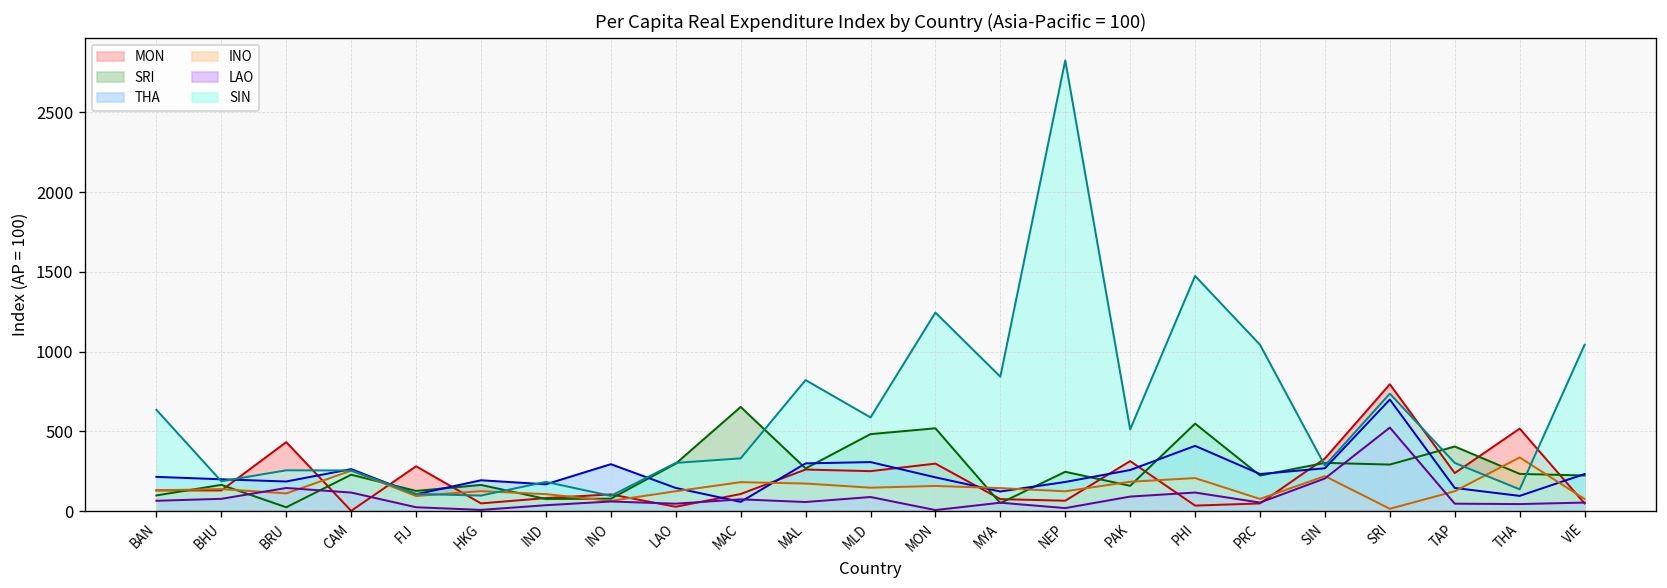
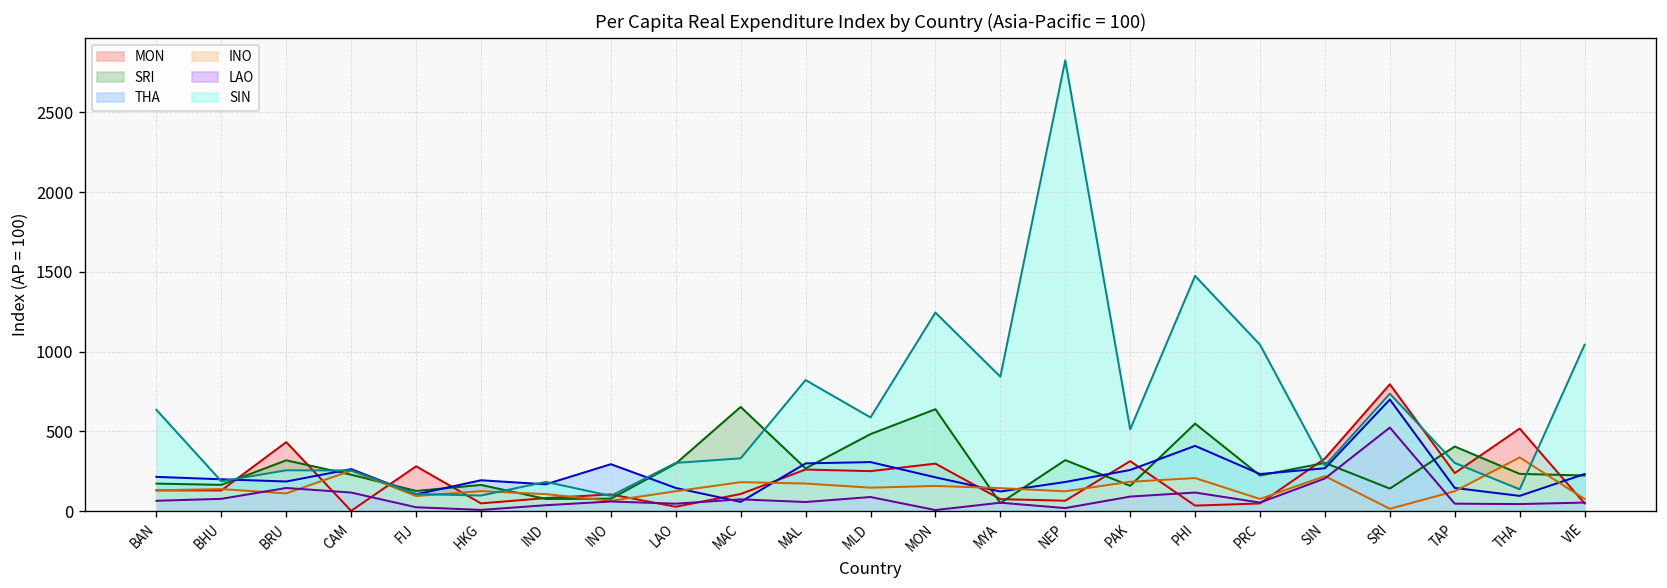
  {
    "SRI": {
-     "BAN": 100,
+     "BAN": 170,
      "BHU": 160,
-     "BRU": 20,
+     "BRU": 320,
      "CAM": 230,
      "HKG": 160,
      "MAC": 650,
      "MLD": 480,
-     "MON": 520,
-     "NEP": 250,
+     "MON": 640,
+     "NEP": 320,
      "PAK": 160,
      "PHI": 550,
-     "SRI": 290,
+     "SRI": 140,
      "TAP": 400,
      "THA": 230
    }
  }
